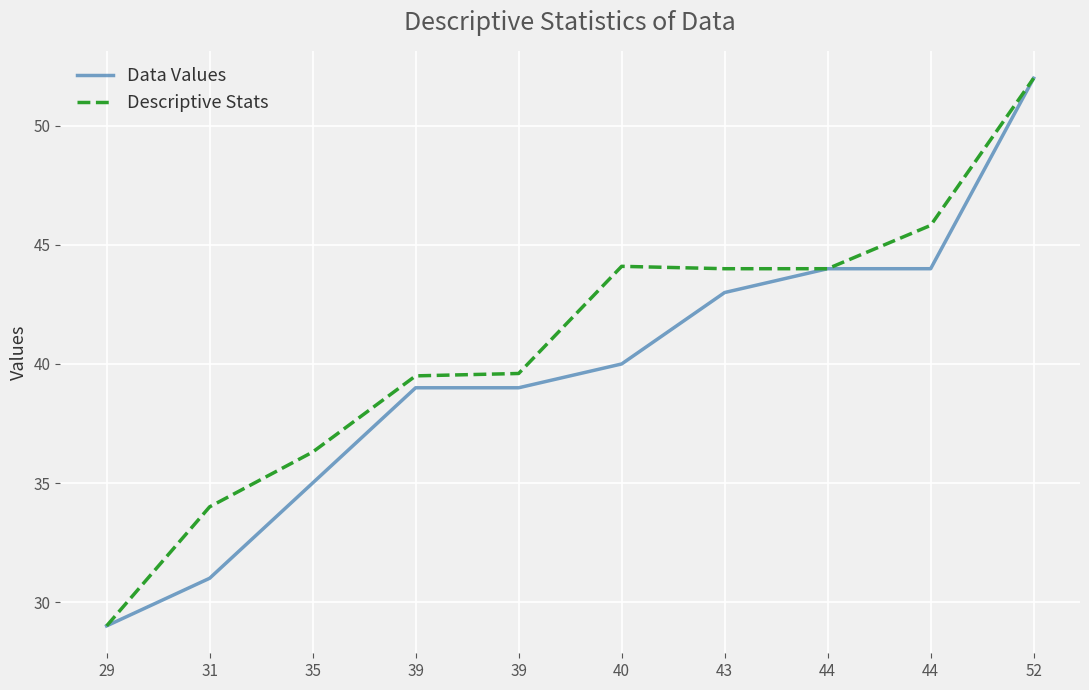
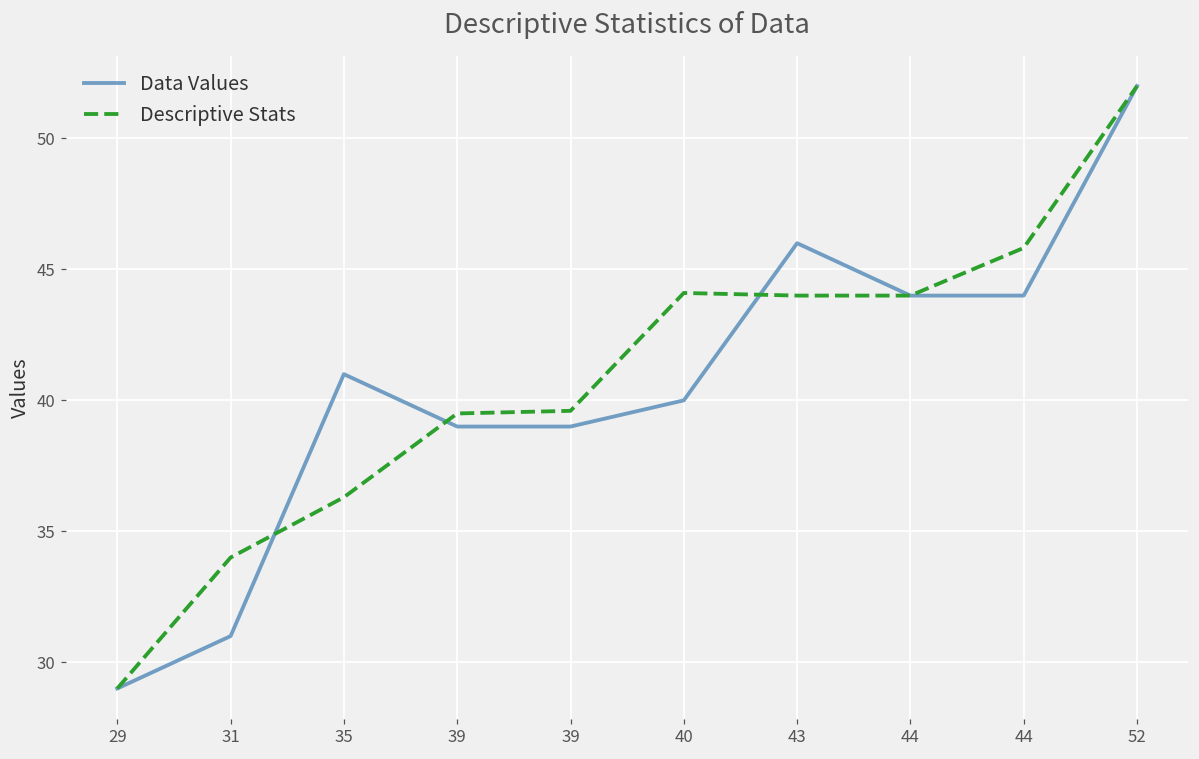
  {
    "Data Values": {
      "31": 31,
-     "35": 35,
+     "35": 41,
      "40": 40,
-     "43": 43
+     "43": 46
    },
    "Descriptive Stats": {
      "31": 34,
      "35": 36.3,
      "40": 44,
      "43": 44
    }
  }
